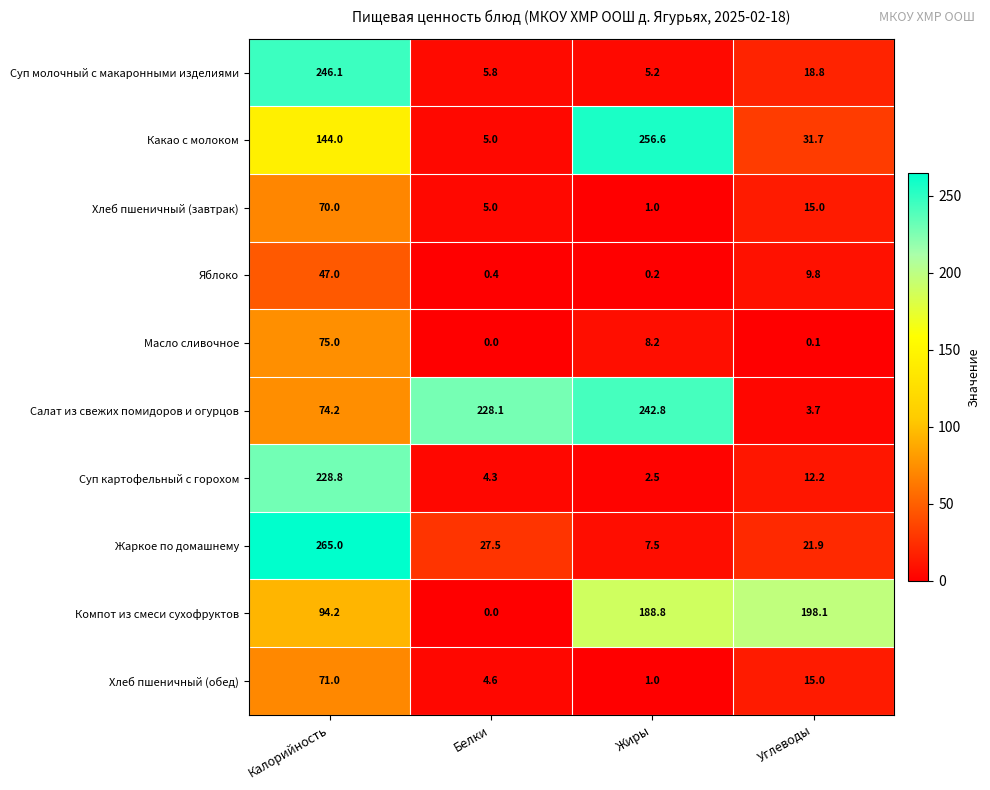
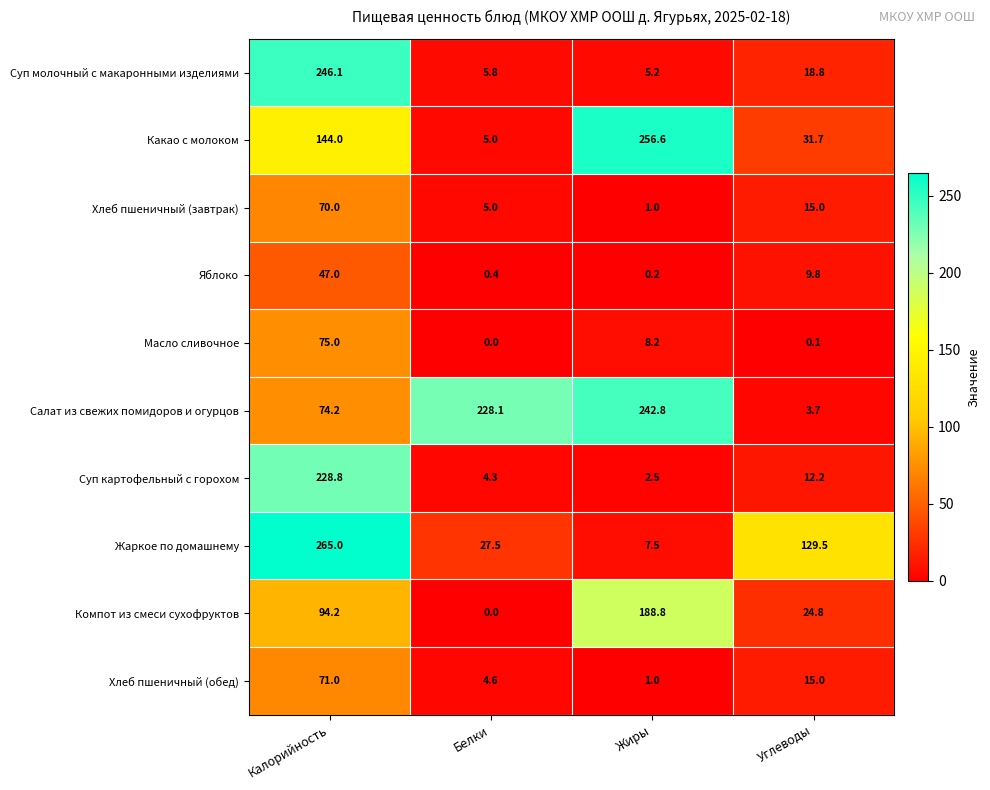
  {
    "Суп молочный с макаронными изделиями": {
      "Калорийность": 246.1,
      "Белки": 5.8,
      "Жиры": 5.2,
      "Углеводы": 18.8
    },
    "Какао с молоком": {
      "Калорийность": 144.0,
      "Белки": 5.0,
      "Жиры": 256.6,
      "Углеводы": 31.7
    },
    "Хлеб пшеничный (завтрак)": {
      "Калорийность": 70.0,
      "Белки": 5.0,
      "Жиры": 1.0,
      "Углеводы": 15.0
    },
    "Яблоко": {
      "Калорийность": 47.0,
      "Белки": 0.4,
      "Жиры": 0.2,
      "Углеводы": 9.8
    },
    "Масло сливочное": {
      "Калорийность": 75.0,
      "Белки": 0.0,
      "Жиры": 8.2,
      "Углеводы": 0.1
    },
    "Салат из свежих помидоров и огурцов": {
      "Калорийность": 74.2,
      "Белки": 228.1,
      "Жиры": 242.8,
      "Углеводы": 3.7
    },
    "Суп картофельный с горохом": {
      "Калорийность": 228.8,
      "Белки": 4.3,
      "Жиры": 2.5,
      "Углеводы": 12.2
    },
    "Жаркое по домашнему": {
      "Калорийность": 265.0,
      "Белки": 27.5,
      "Жиры": 7.5,
-     "Углеводы": 21.9
+     "Углеводы": 129.5
    },
    "Компот из смеси сухофруктов": {
      "Калорийность": 94.2,
      "Белки": 0.0,
      "Жиры": 188.8,
-     "Углеводы": 198.1
+     "Углеводы": 24.8
    },
    "Хлеб пшеничный (обед)": {
      "Калорийность": 71.0,
      "Белки": 4.6,
      "Жиры": 1.0,
      "Углеводы": 15.0
    }
  }
